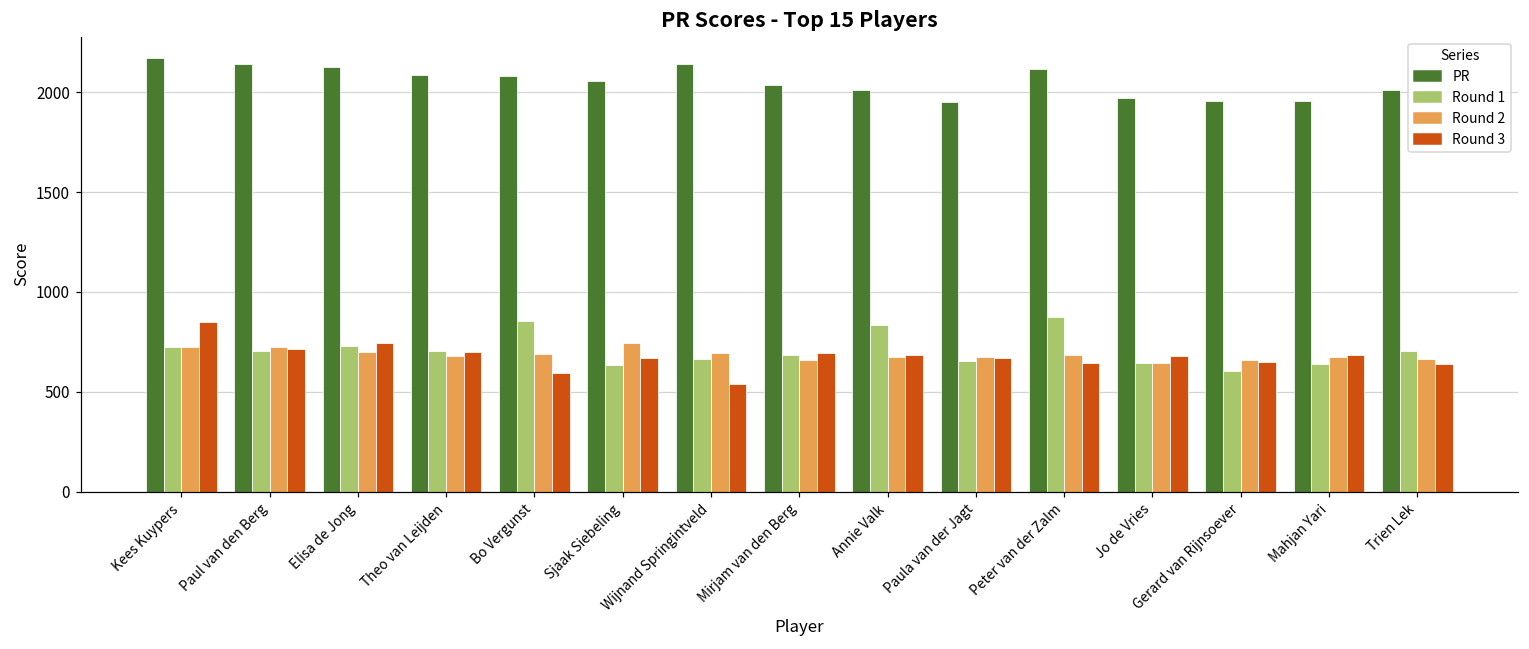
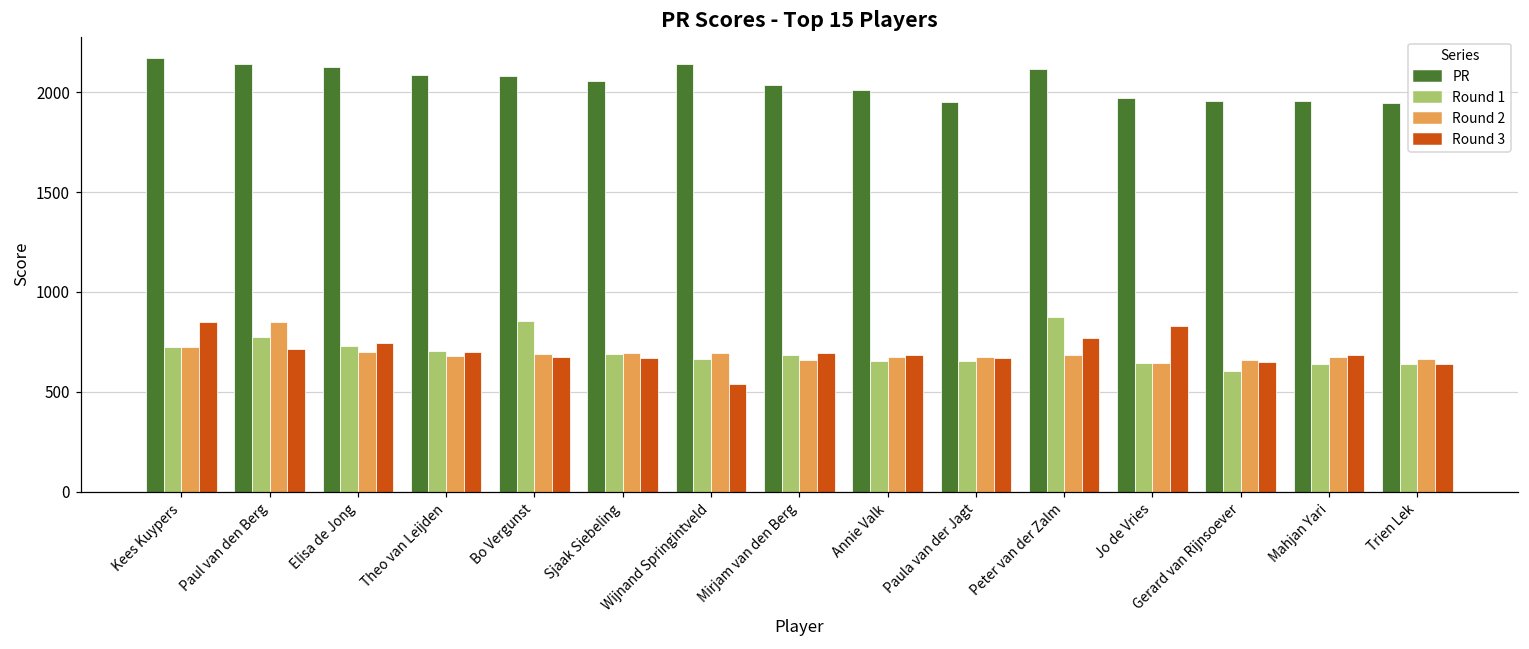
  {
    "PR": {
      "Kees Kuypers": 2170,
      "Paul van den Berg": 2140,
      "Elisa de Jong": 2130,
      "Theo van Leijden": 2090,
      "Bo Vergunst": 2080,
      "Sjaak Siebeling": 2060,
      "Wijnand Springintveld": 2140,
      "Mirjam van den Berg": 2040,
      "Annie Valk": 2010,
      "Paula van der Jagt": 1950,
      "Peter van der Zalm": 2120,
      "Jo de Vries": 1970,
      "Gerard van Rijnsoever": 1960,
      "Mahjan Yari": 1950,
-     "Trien Lek": 2010
+     "Trien Lek": 1950
    },
    "Round 1": {
      "Kees Kuypers": 720,
-     "Paul van den Berg": 710,
+     "Paul van den Berg": 770,
      "Elisa de Jong": 730,
      "Theo van Leijden": 710,
      "Bo Vergunst": 860,
-     "Sjaak Siebeling": 630,
+     "Sjaak Siebeling": 690,
      "Wijnand Springintveld": 670,
      "Mirjam van den Berg": 680,
-     "Annie Valk": 830,
+     "Annie Valk": 650,
      "Paula van der Jagt": 660,
      "Peter van der Zalm": 870,
      "Jo de Vries": 640,
      "Gerard van Rijnsoever": 600,
      "Mahjan Yari": 640,
-     "Trien Lek": 700
+     "Trien Lek": 640
    },
    "Round 2": {
      "Kees Kuypers": 720,
-     "Paul van den Berg": 720,
+     "Paul van den Berg": 850,
      "Elisa de Jong": 700,
      "Theo van Leijden": 680,
      "Bo Vergunst": 690,
-     "Sjaak Siebeling": 750,
+     "Sjaak Siebeling": 700,
      "Wijnand Springintveld": 690,
      "Mirjam van den Berg": 660,
      "Annie Valk": 670,
      "Paula van der Jagt": 670,
      "Peter van der Zalm": 680,
      "Jo de Vries": 650,
      "Gerard van Rijnsoever": 660,
      "Mahjan Yari": 670,
      "Trien Lek": 670
    },
    "Round 3": {
      "Kees Kuypers": 850,
      "Paul van den Berg": 710,
      "Elisa de Jong": 750,
      "Theo van Leijden": 700,
-     "Bo Vergunst": 590,
+     "Bo Vergunst": 670,
      "Sjaak Siebeling": 670,
      "Wijnand Springintveld": 540,
      "Mirjam van den Berg": 690,
      "Annie Valk": 690,
      "Paula van der Jagt": 670,
-     "Peter van der Zalm": 640,
-     "Jo de Vries": 680,
+     "Peter van der Zalm": 770,
+     "Jo de Vries": 830,
      "Gerard van Rijnsoever": 650,
      "Mahjan Yari": 690,
      "Trien Lek": 640
    }
  }
